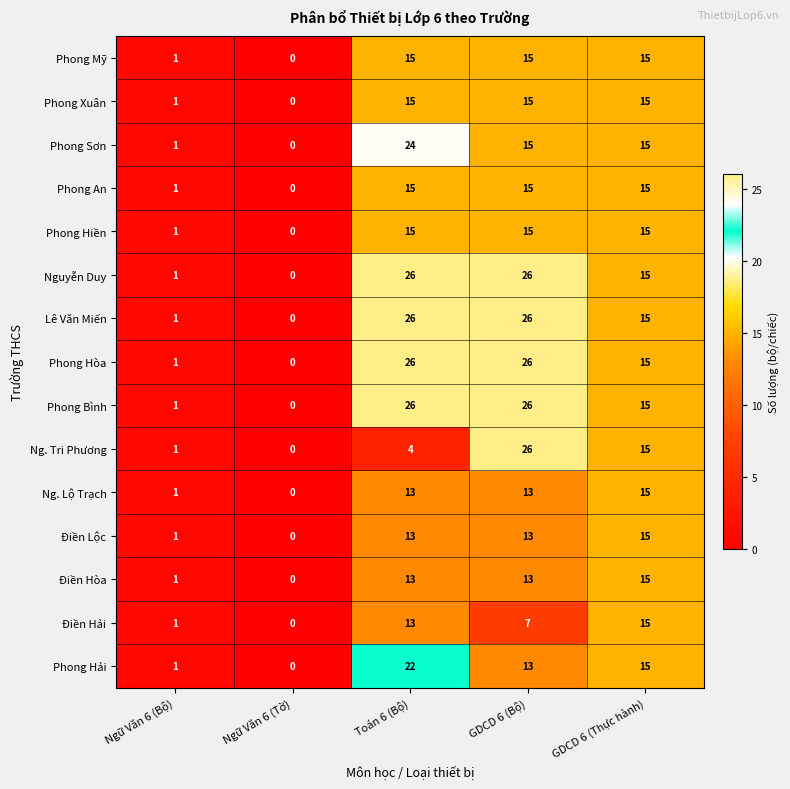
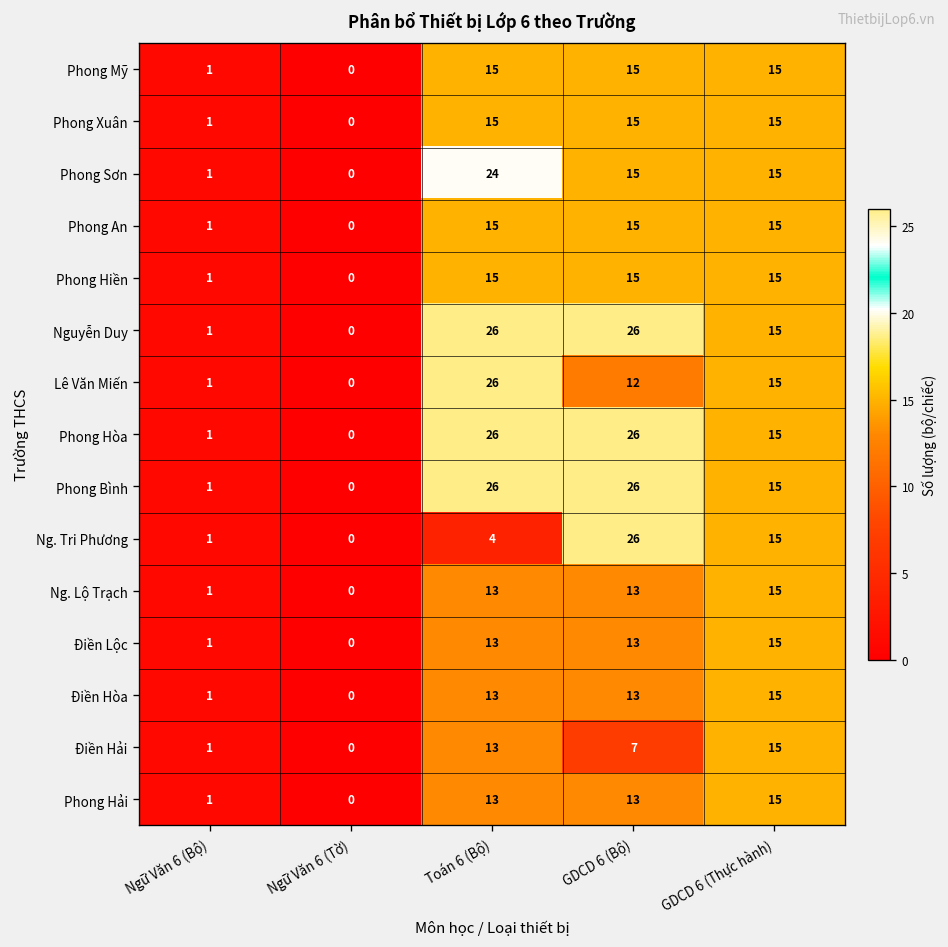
  {
    "Phong Mỹ": {
      "Ngữ Văn 6 (Bộ)": 1,
      "Ngữ Văn 6 (Tờ)": 0,
      "Toán 6 (Bộ)": 15,
      "GDCD 6 (Bộ)": 15,
      "GDCD 6 (Thực hành)": 15
    },
    "Phong Xuân": {
      "Ngữ Văn 6 (Bộ)": 1,
      "Ngữ Văn 6 (Tờ)": 0,
      "Toán 6 (Bộ)": 15,
      "GDCD 6 (Bộ)": 15,
      "GDCD 6 (Thực hành)": 15
    },
    "Phong Sơn": {
      "Ngữ Văn 6 (Bộ)": 1,
      "Ngữ Văn 6 (Tờ)": 0,
      "Toán 6 (Bộ)": 24,
      "GDCD 6 (Bộ)": 15,
      "GDCD 6 (Thực hành)": 15
    },
    "Phong An": {
      "Ngữ Văn 6 (Bộ)": 1,
      "Ngữ Văn 6 (Tờ)": 0,
      "Toán 6 (Bộ)": 15,
      "GDCD 6 (Bộ)": 15,
      "GDCD 6 (Thực hành)": 15
    },
    "Phong Hiền": {
      "Ngữ Văn 6 (Bộ)": 1,
      "Ngữ Văn 6 (Tờ)": 0,
      "Toán 6 (Bộ)": 15,
      "GDCD 6 (Bộ)": 15,
      "GDCD 6 (Thực hành)": 15
    },
    "Nguyễn Duy": {
      "Ngữ Văn 6 (Bộ)": 1,
      "Ngữ Văn 6 (Tờ)": 0,
      "Toán 6 (Bộ)": 26,
      "GDCD 6 (Bộ)": 26,
      "GDCD 6 (Thực hành)": 15
    },
    "Lê Văn Miến": {
      "Ngữ Văn 6 (Bộ)": 1,
      "Ngữ Văn 6 (Tờ)": 0,
      "Toán 6 (Bộ)": 26,
-     "GDCD 6 (Bộ)": 26,
+     "GDCD 6 (Bộ)": 12,
      "GDCD 6 (Thực hành)": 15
    },
    "Phong Hòa": {
      "Ngữ Văn 6 (Bộ)": 1,
      "Ngữ Văn 6 (Tờ)": 0,
      "Toán 6 (Bộ)": 26,
      "GDCD 6 (Bộ)": 26,
      "GDCD 6 (Thực hành)": 15
    },
    "Phong Bình": {
      "Ngữ Văn 6 (Bộ)": 1,
      "Ngữ Văn 6 (Tờ)": 0,
      "Toán 6 (Bộ)": 26,
      "GDCD 6 (Bộ)": 26,
      "GDCD 6 (Thực hành)": 15
    },
    "Ng. Tri Phương": {
      "Ngữ Văn 6 (Bộ)": 1,
      "Ngữ Văn 6 (Tờ)": 0,
      "Toán 6 (Bộ)": 4,
      "GDCD 6 (Bộ)": 26,
      "GDCD 6 (Thực hành)": 15
    },
    "Ng. Lộ Trạch": {
      "Ngữ Văn 6 (Bộ)": 1,
      "Ngữ Văn 6 (Tờ)": 0,
      "Toán 6 (Bộ)": 13,
      "GDCD 6 (Bộ)": 13,
      "GDCD 6 (Thực hành)": 15
    },
    "Điền Lộc": {
      "Ngữ Văn 6 (Bộ)": 1,
      "Ngữ Văn 6 (Tờ)": 0,
      "Toán 6 (Bộ)": 13,
      "GDCD 6 (Bộ)": 13,
      "GDCD 6 (Thực hành)": 15
    },
    "Điền Hòa": {
      "Ngữ Văn 6 (Bộ)": 1,
      "Ngữ Văn 6 (Tờ)": 0,
      "Toán 6 (Bộ)": 13,
      "GDCD 6 (Bộ)": 13,
      "GDCD 6 (Thực hành)": 15
    },
    "Điền Hải": {
      "Ngữ Văn 6 (Bộ)": 1,
      "Ngữ Văn 6 (Tờ)": 0,
      "Toán 6 (Bộ)": 13,
      "GDCD 6 (Bộ)": 7,
      "GDCD 6 (Thực hành)": 15
    },
    "Phong Hải": {
      "Ngữ Văn 6 (Bộ)": 1,
      "Ngữ Văn 6 (Tờ)": 0,
-     "Toán 6 (Bộ)": 22,
+     "Toán 6 (Bộ)": 13,
      "GDCD 6 (Bộ)": 13,
      "GDCD 6 (Thực hành)": 15
    }
  }
